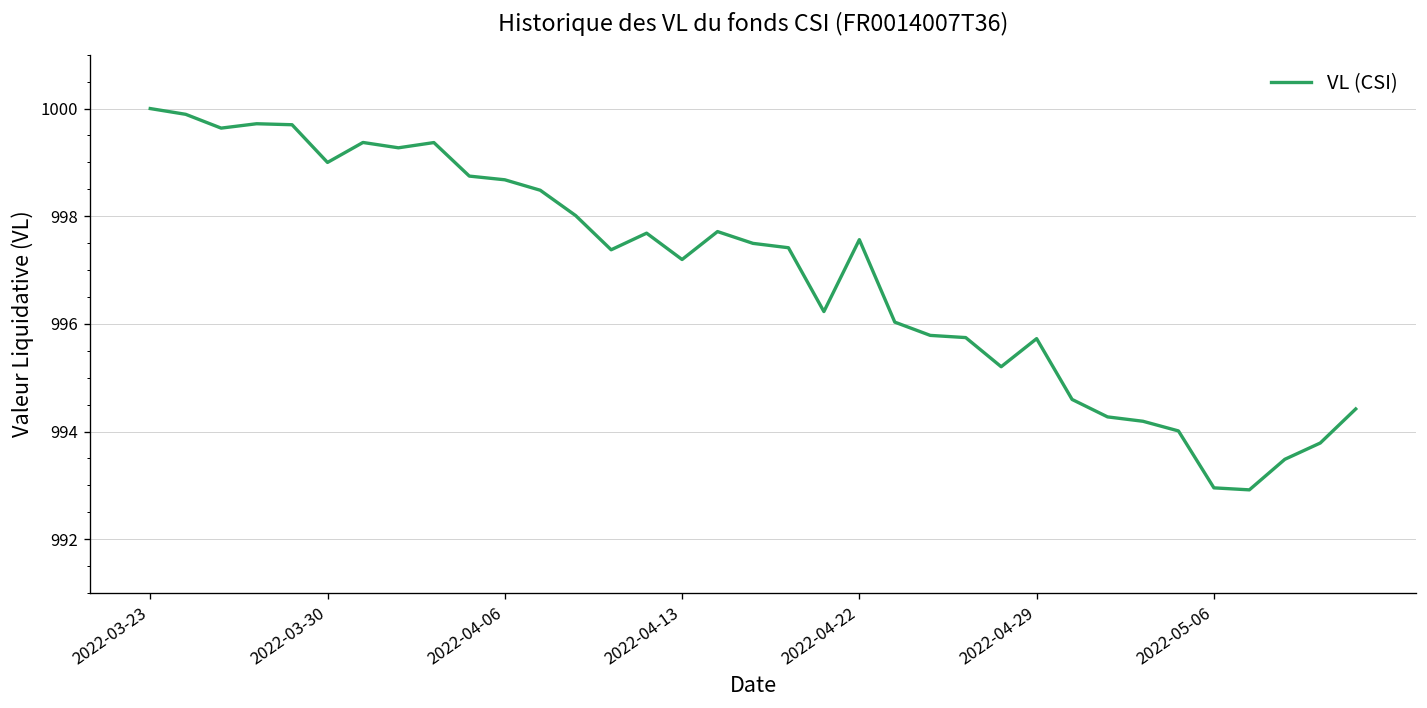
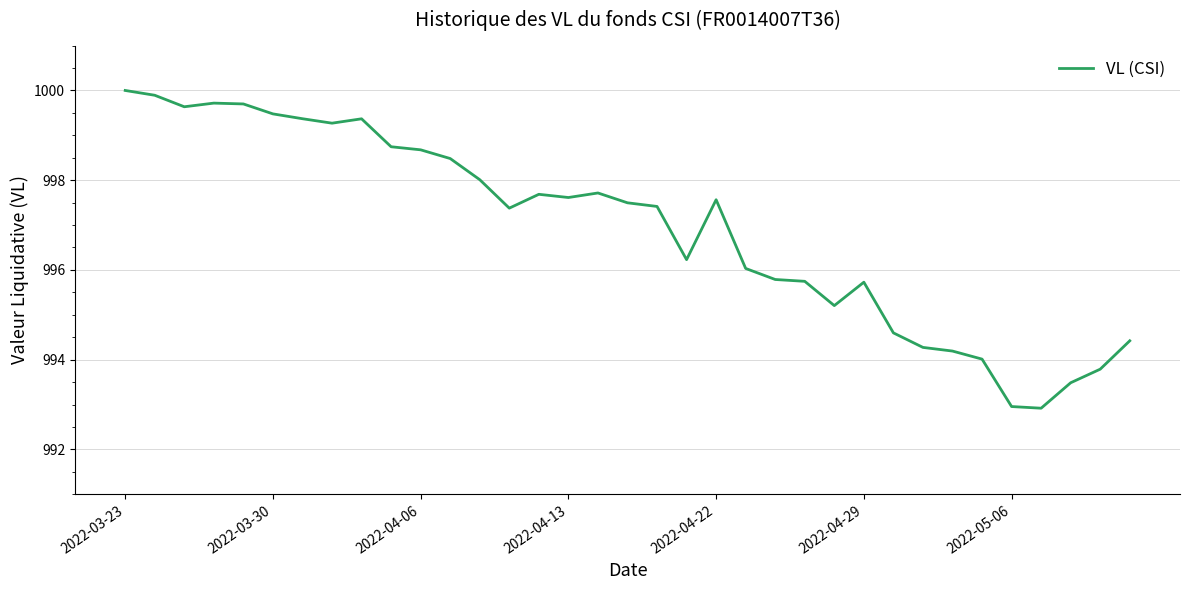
  {
    "2022-03-23": 1000.0,
-   "2022-03-30": 999.0,
+   "2022-03-30": 999.5,
    "2022-04-06": 998.7,
-   "2022-04-13": 997.2,
+   "2022-04-13": 997.6,
    "2022-04-22": 997.6,
    "2022-04-29": 995.7,
    "2022-05-06": 993.0
  }
